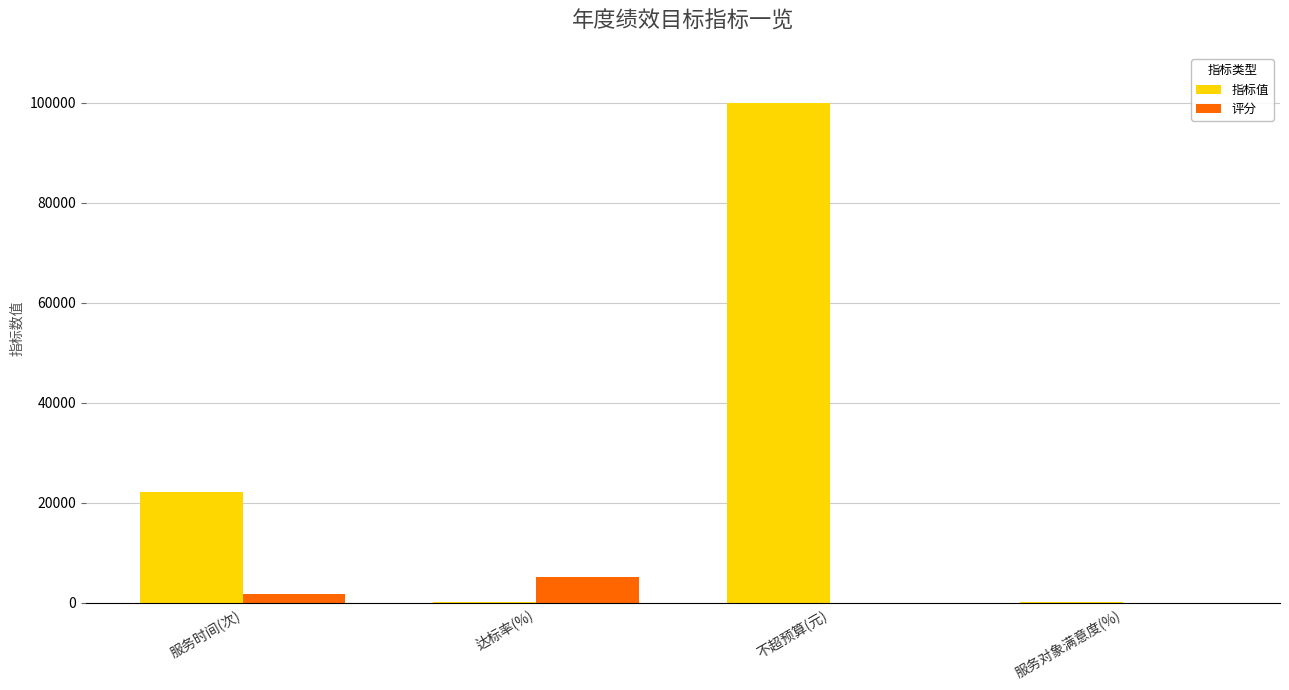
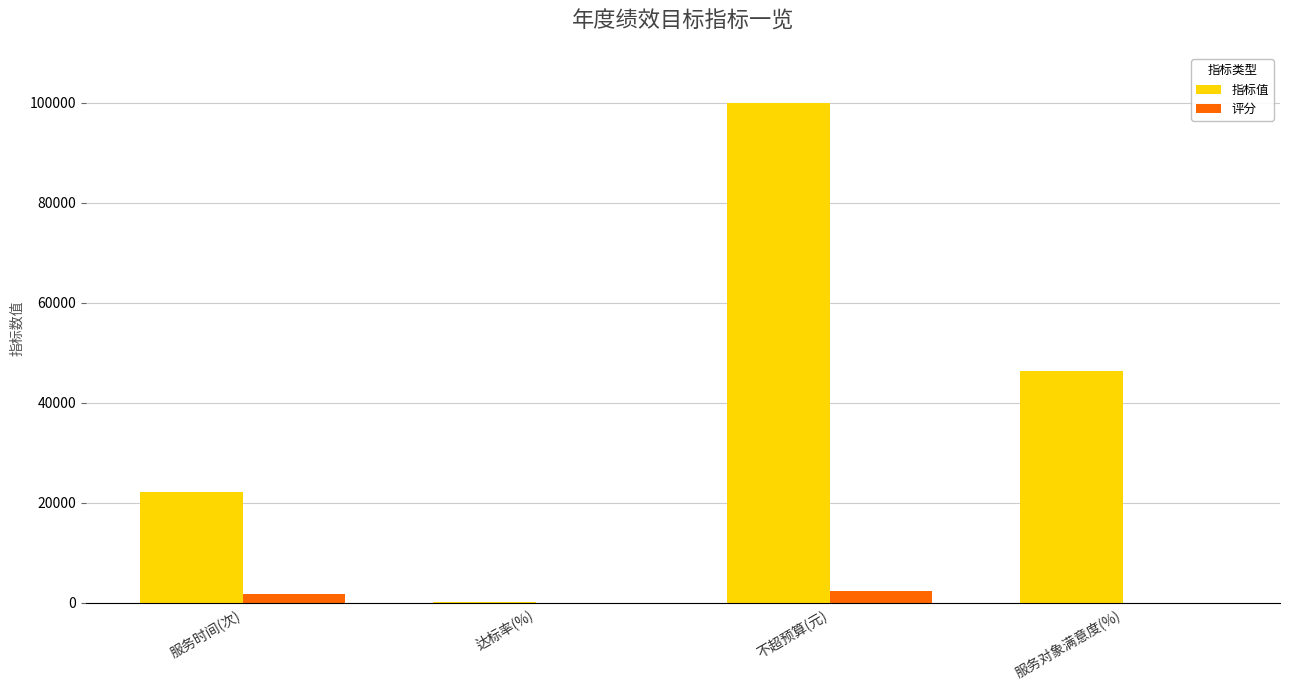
  {
    "指标值": {
      "服务时间(次)": 22000,
      "不超预算(元)": 100000,
-     "服务对象满意度(%)": 0
+     "服务对象满意度(%)": 46000
    },
    "评分": {
      "服务时间(次)": 2000,
-     "达标率(%)": 5000,
-     "不超预算(元)": 0
+     "达标率(%)": 0,
+     "不超预算(元)": 2000
    }
  }
